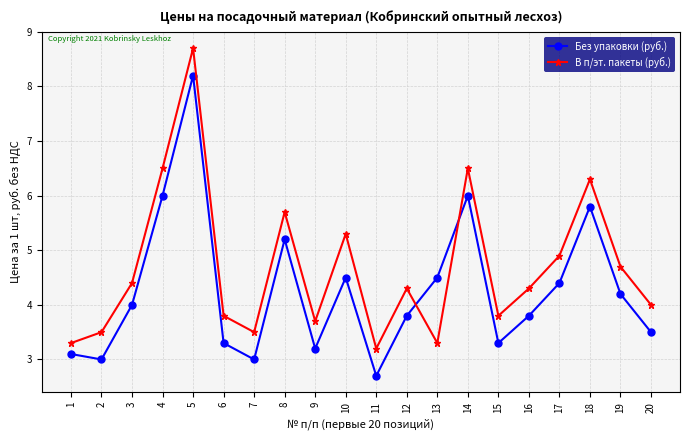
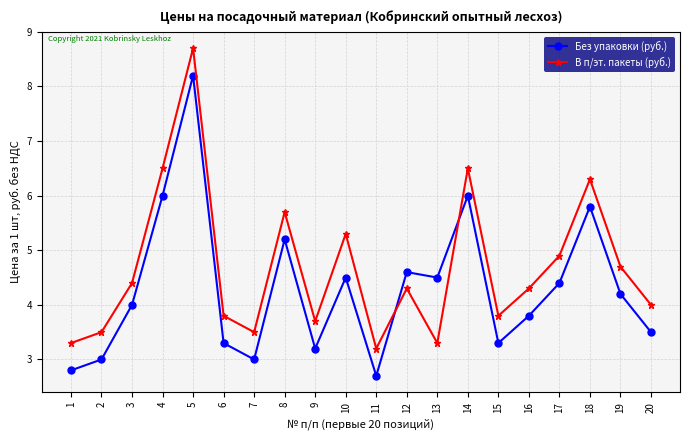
  {
    "Без упаковки (руб.)": {
-     "1": 3.1,
+     "1": 2.8,
      "2": 3.0,
      "3": 4.0,
      "4": 6.0,
      "5": 8.2,
      "6": 3.3,
      "7": 3.0,
      "8": 5.2,
      "9": 3.2,
      "10": 4.5,
      "11": 2.7,
-     "12": 3.8,
+     "12": 4.6,
      "13": 4.5,
      "14": 6.0,
      "15": 3.3,
      "16": 3.8,
      "17": 4.4,
      "18": 5.8,
      "19": 4.2,
      "20": 3.5
    },
    "В п/эт. пакеты (руб.)": {
      "1": 3.3,
      "2": 3.5,
      "3": 4.4,
      "4": 6.5,
      "6": 3.8,
      "7": 3.5,
      "8": 5.7,
      "9": 3.7,
      "10": 5.3,
      "11": 3.2,
      "12": 4.3,
      "13": 3.3,
      "14": 6.5,
      "15": 3.8,
      "16": 4.3,
      "17": 4.9,
      "18": 6.3,
      "19": 4.7,
      "20": 4.0
    }
  }
